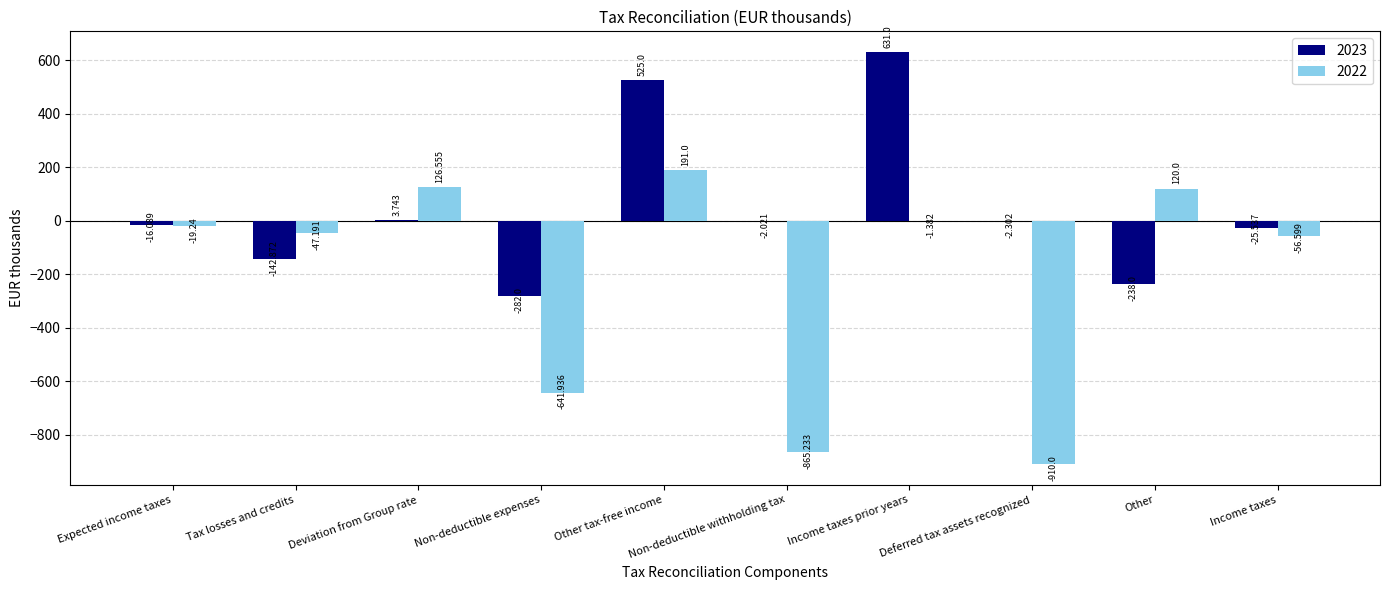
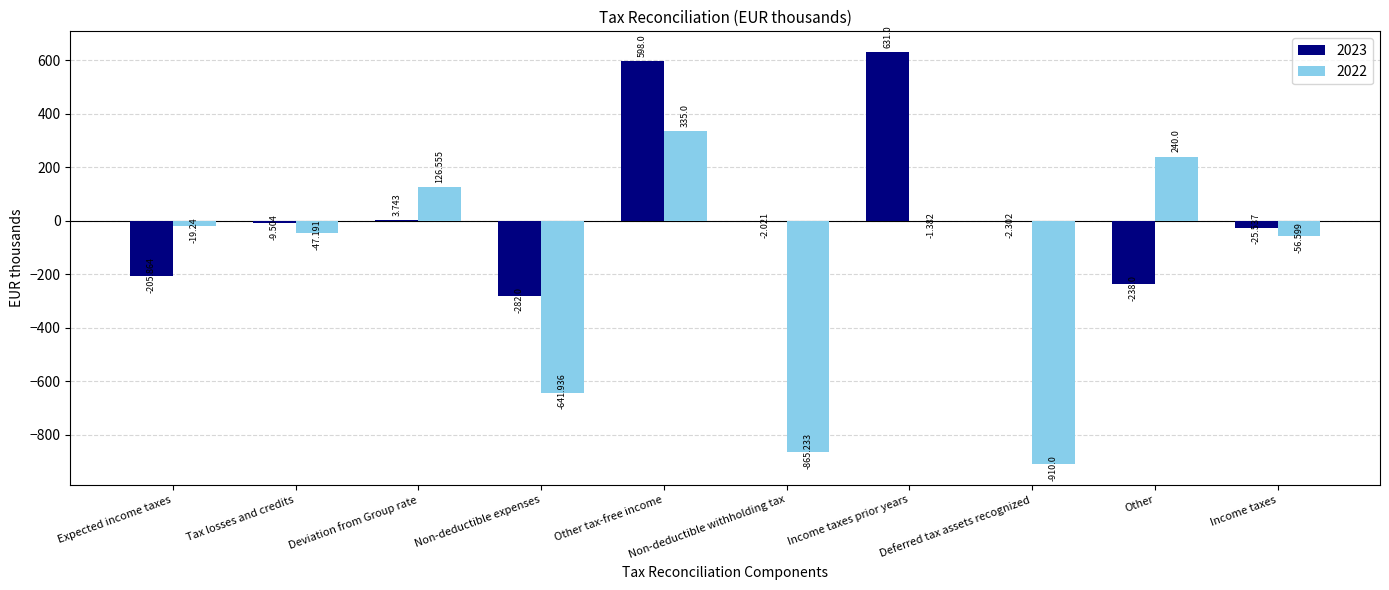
  {
    "2023": {
-     "Expected income taxes": -16.089,
-     "Tax losses and credits": -142.872,
+     "Expected income taxes": -205.864,
+     "Tax losses and credits": -9.504,
      "Deviation from Group rate": 3.743,
      "Non-deductible expenses": -282.0,
-     "Other tax-free income": 525.0,
+     "Other tax-free income": 598.0,
      "Non-deductible withholding tax": -2.021,
      "Income taxes prior years": 631.0,
      "Deferred tax assets recognized": -2.302,
      "Other": -238.0,
      "Income taxes": -25.537
    },
    "2022": {
      "Expected income taxes": -19.24,
      "Tax losses and credits": -47.191,
      "Deviation from Group rate": 126.555,
      "Non-deductible expenses": -641.936,
-     "Other tax-free income": 191.0,
+     "Other tax-free income": 335.0,
      "Non-deductible withholding tax": -865.233,
      "Income taxes prior years": -1.382,
      "Deferred tax assets recognized": -910.0,
-     "Other": 120.0,
+     "Other": 240.0,
      "Income taxes": -56.599
    }
  }
